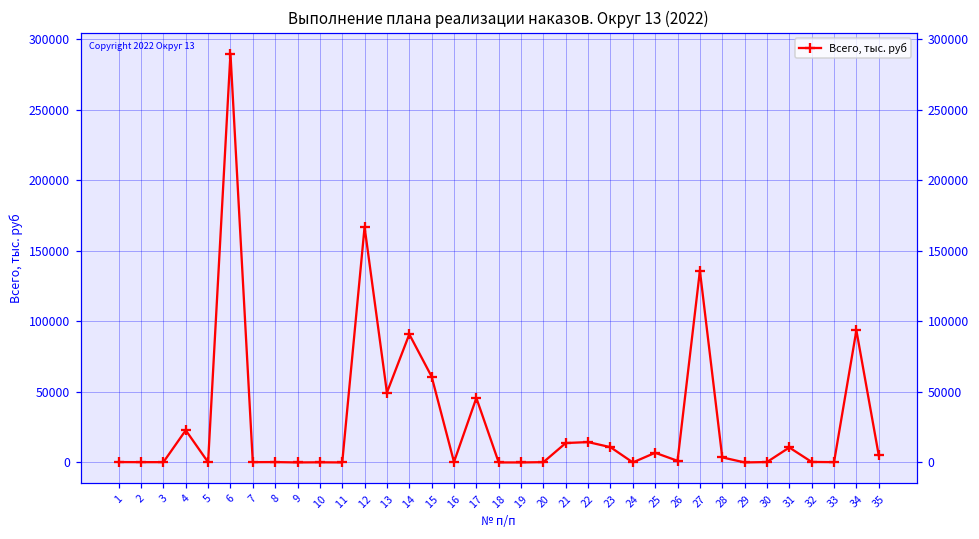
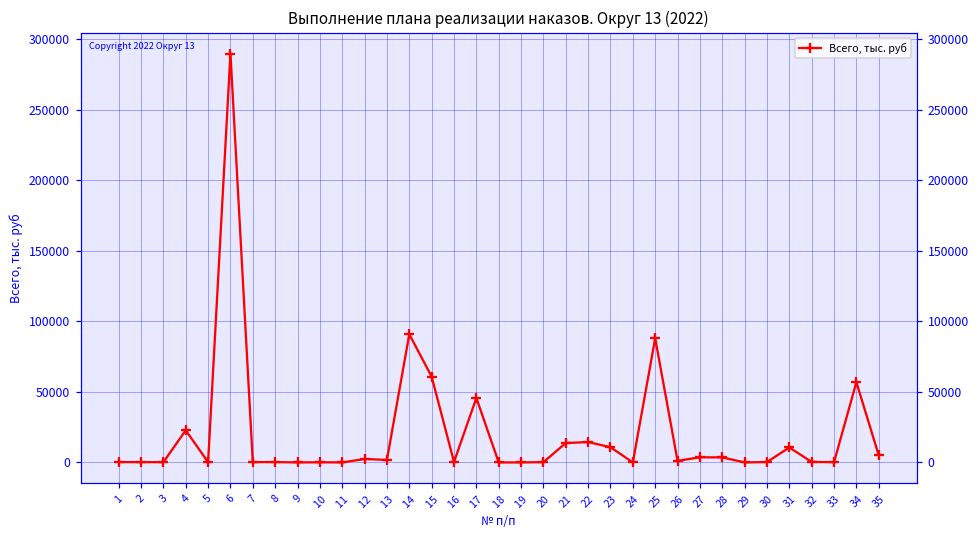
  {
    "1": 0,
    "2": 0,
    "3": 0,
    "4": 23000,
    "5": 0,
    "6": 290000,
    "7": 0,
    "8": 0,
    "9": 0,
    "10": 0,
    "11": 0,
-   "12": 167000,
-   "13": 49000,
+   "12": 2000,
+   "13": 2000,
    "14": 91000,
    "15": 61000,
    "16": 0,
    "17": 46000,
    "18": 0,
    "19": 0,
    "20": 0,
    "21": 14000,
    "22": 14000,
    "23": 11000,
    "24": 0,
-   "25": 7000,
+   "25": 88000,
    "26": 1000,
-   "27": 136000,
+   "27": 4000,
    "28": 4000,
    "29": 0,
    "30": 0,
    "31": 11000,
    "32": 0,
    "33": 0,
-   "34": 94000,
+   "34": 57000,
    "35": 5000
  }
